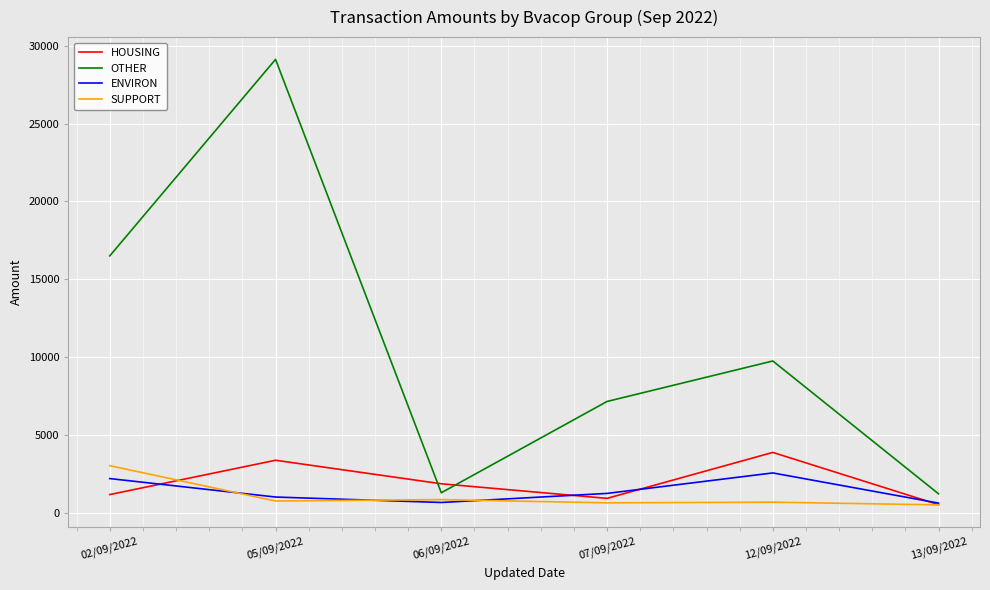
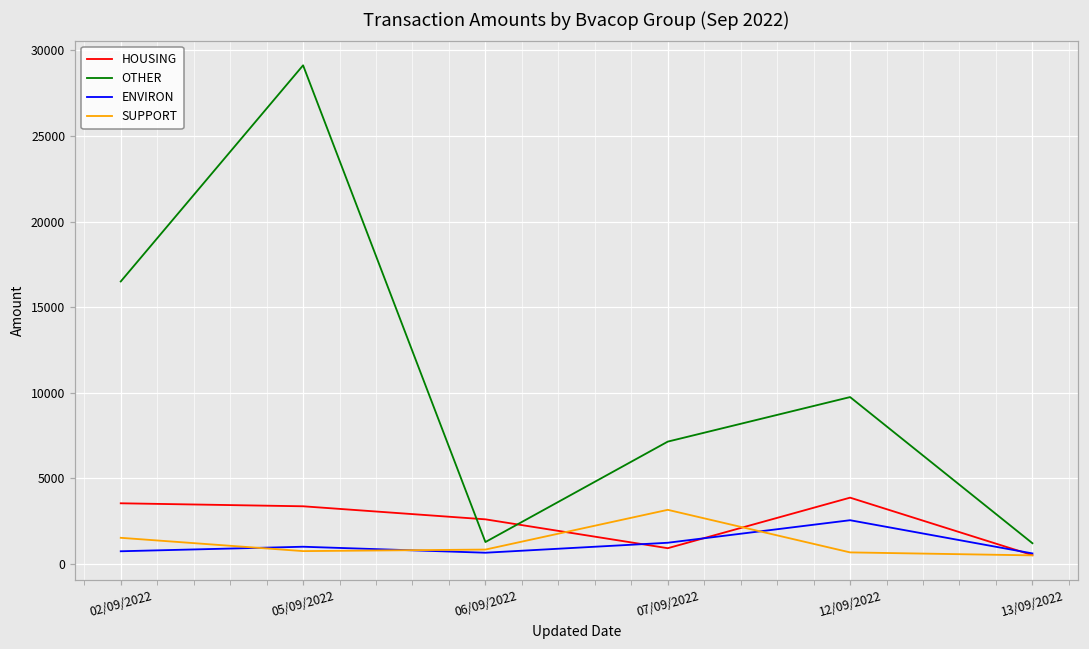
  {
    "HOUSING": {
-     "02/09/2022": 1200,
+     "02/09/2022": 3600,
      "05/09/2022": 3400,
-     "06/09/2022": 1900,
+     "06/09/2022": 2600,
      "07/09/2022": 900,
      "12/09/2022": 3900
    },
    "OTHER": {
      "02/09/2022": 16500,
      "05/09/2022": 29100,
      "06/09/2022": 1300,
      "07/09/2022": 7200,
      "12/09/2022": 9800,
      "13/09/2022": 1200
    },
    "ENVIRON": {
-     "02/09/2022": 2200,
+     "02/09/2022": 800,
      "05/09/2022": 1000,
      "06/09/2022": 700,
      "07/09/2022": 1200,
      "12/09/2022": 2600
    },
    "SUPPORT": {
-     "02/09/2022": 3000,
+     "02/09/2022": 1500,
      "05/09/2022": 800,
      "06/09/2022": 900,
-     "07/09/2022": 600,
+     "07/09/2022": 3200,
      "12/09/2022": 700
    }
  }
